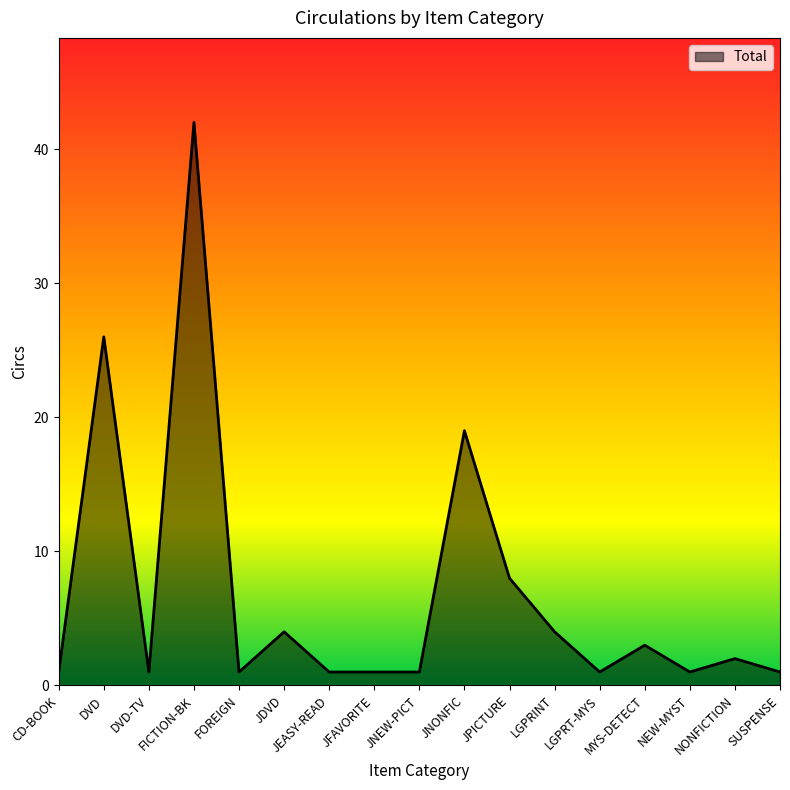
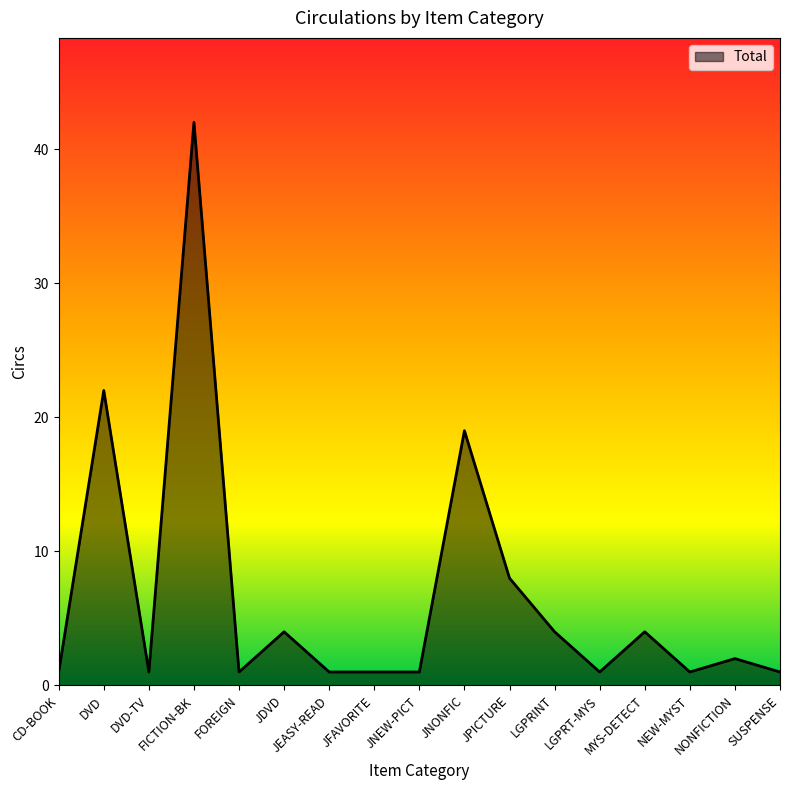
  {
    "CD-BOOK": 1,
-   "DVD": 26,
+   "DVD": 22,
    "DVD-TV": 1,
    "FICTION-BK": 42,
    "FOREIGN": 1,
    "JDVD": 4,
    "JEASY-READ": 1,
    "JFAVORITE": 1,
    "JNEW-PICT": 1,
    "JNONFIC": 19,
    "JPICTURE": 8,
    "LGPRINT": 4,
    "LGPRT-MYS": 1,
-   "MYS-DETECT": 3,
+   "MYS-DETECT": 4,
    "NEW-MYST": 1,
    "NONFICTION": 2,
    "SUSPENSE": 1
  }
